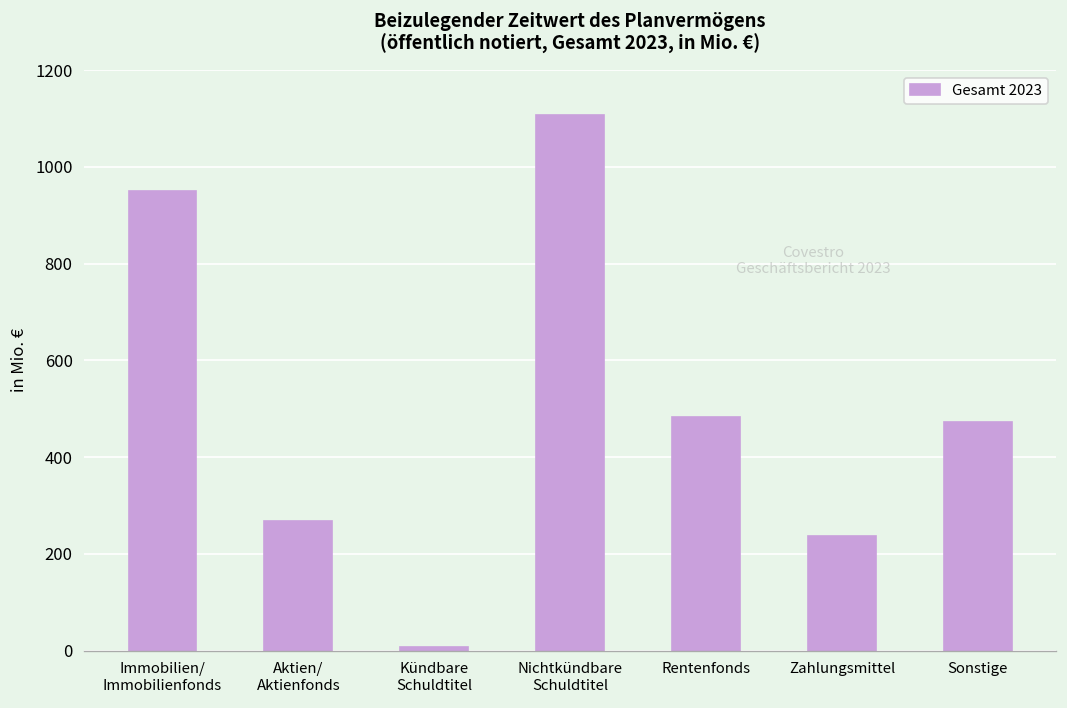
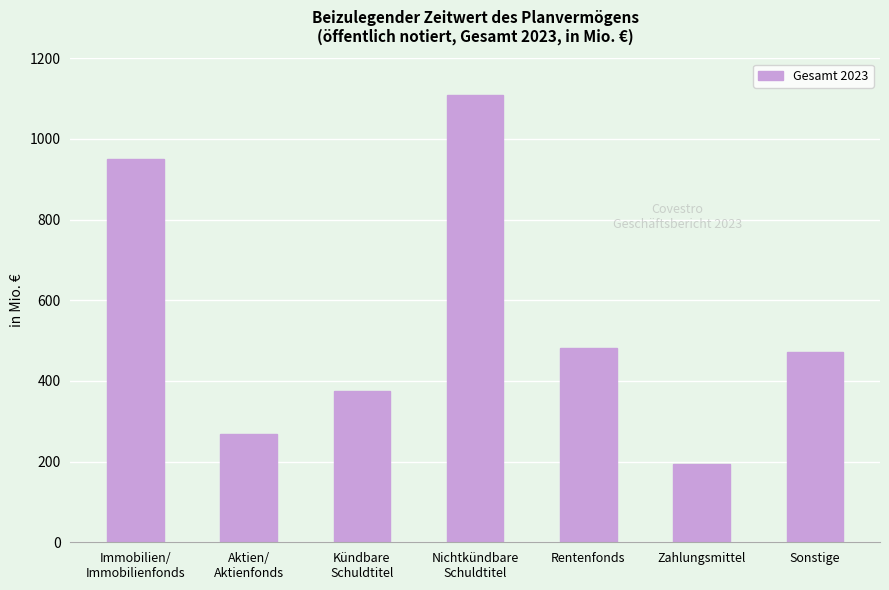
  {
    "Immobilien/ Immobilienfonds": 950,
    "Aktien/ Aktienfonds": 270,
-   "Kündbare Schuldtitel": 10,
+   "Kündbare Schuldtitel": 370,
    "Nichtkündbare Schuldtitel": 1110,
    "Rentenfonds": 480,
-   "Zahlungsmittel": 240,
+   "Zahlungsmittel": 200,
    "Sonstige": 470
  }
